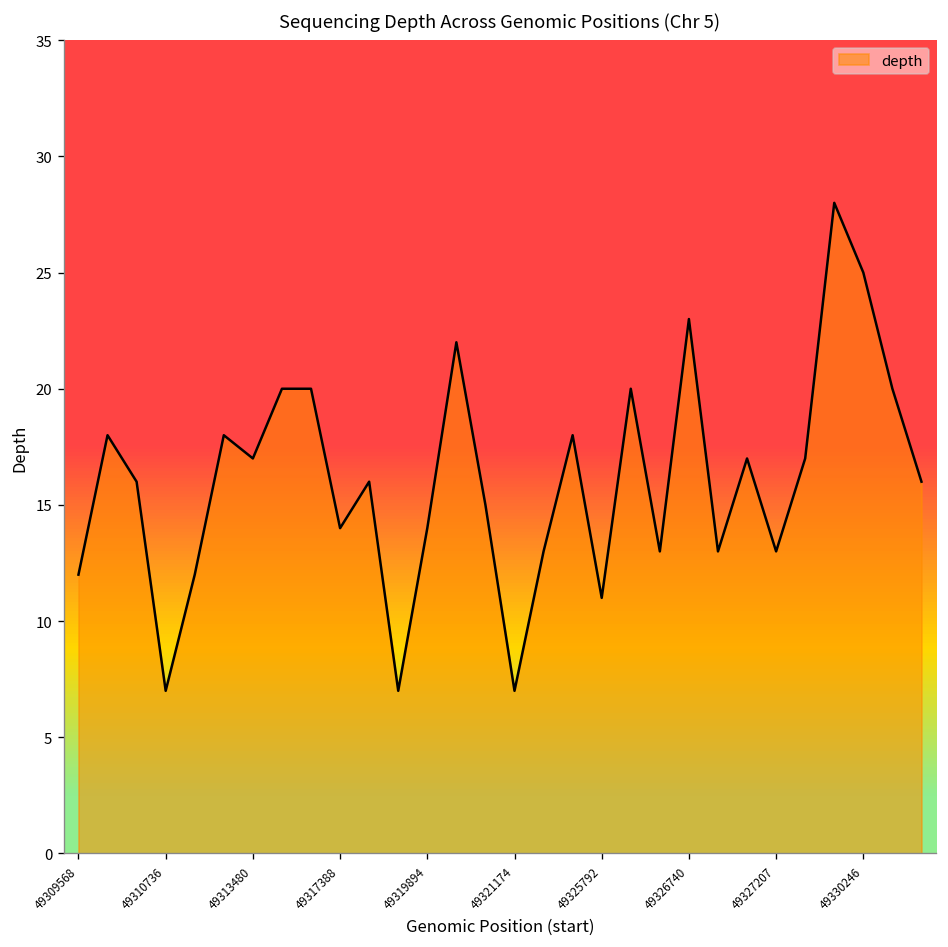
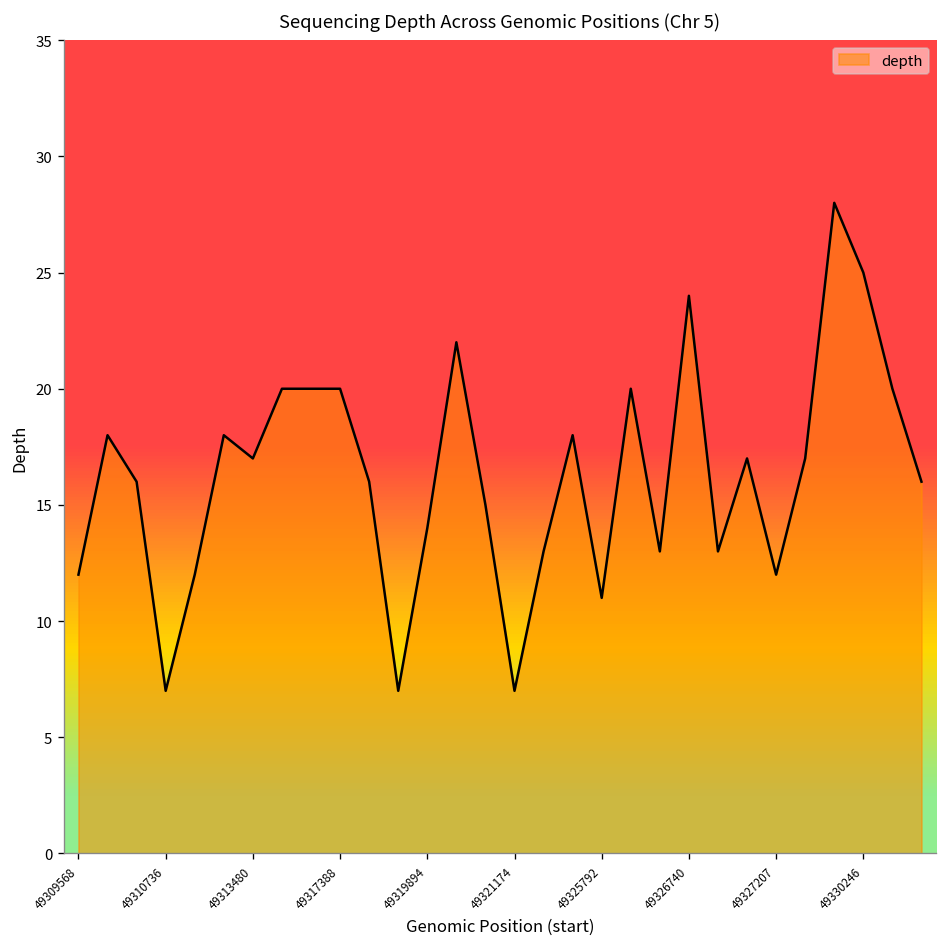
  {
    "49309568": 12,
    "49310736": 7,
    "49313480": 17,
-   "49317388": 14,
+   "49317388": 20,
    "49319894": 14,
    "49321174": 7,
    "49325792": 11,
-   "49326740": 23,
-   "49327207": 13,
+   "49326740": 24,
+   "49327207": 12,
    "49330246": 25
  }
